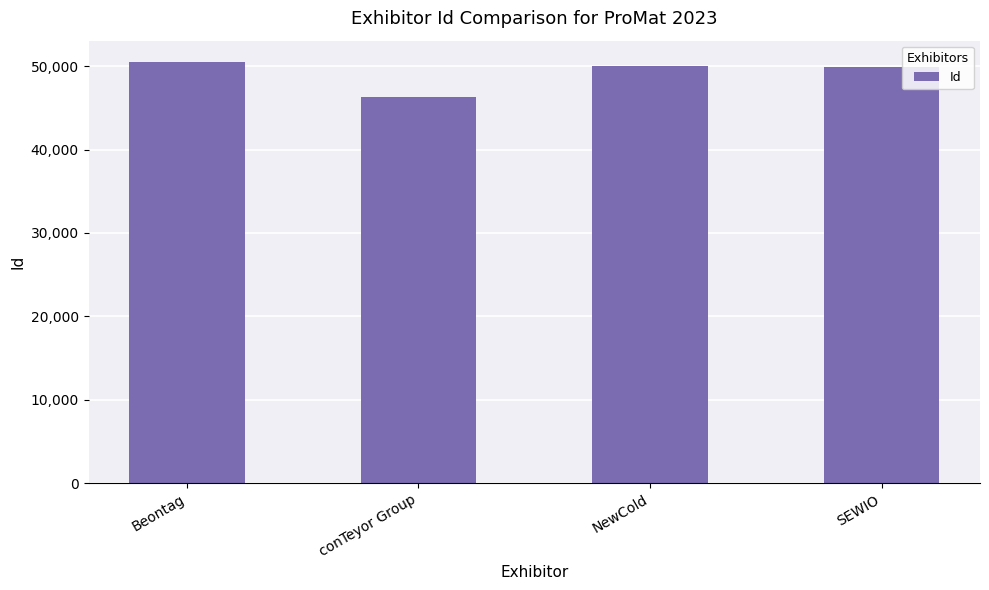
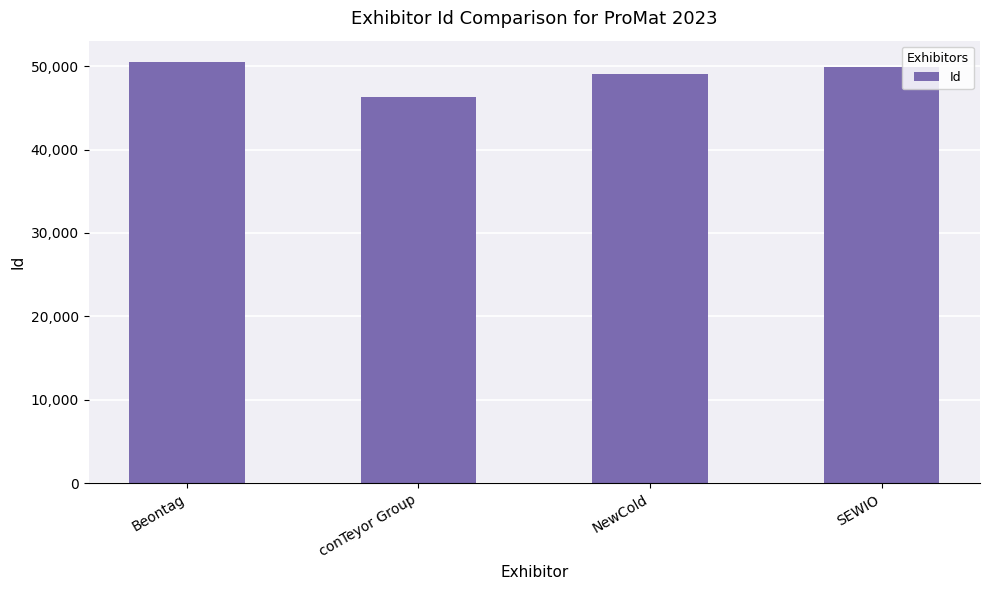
  {
    "Beontag": "51,000",
    "conTeyor Group": "46,000",
-   "NewCold": "50,000",
+   "NewCold": "49,000",
    "SEWIO": "50,000"
  }
